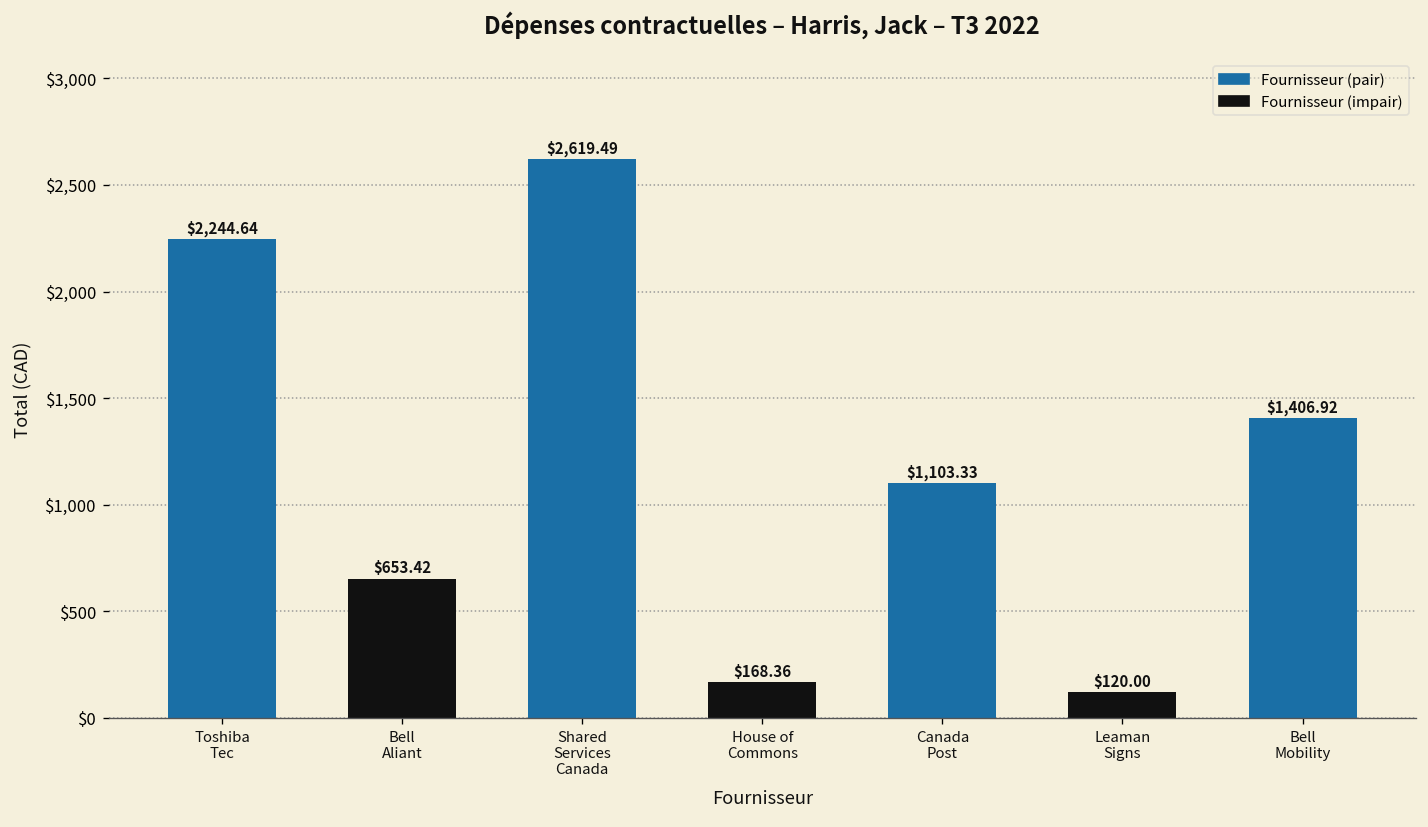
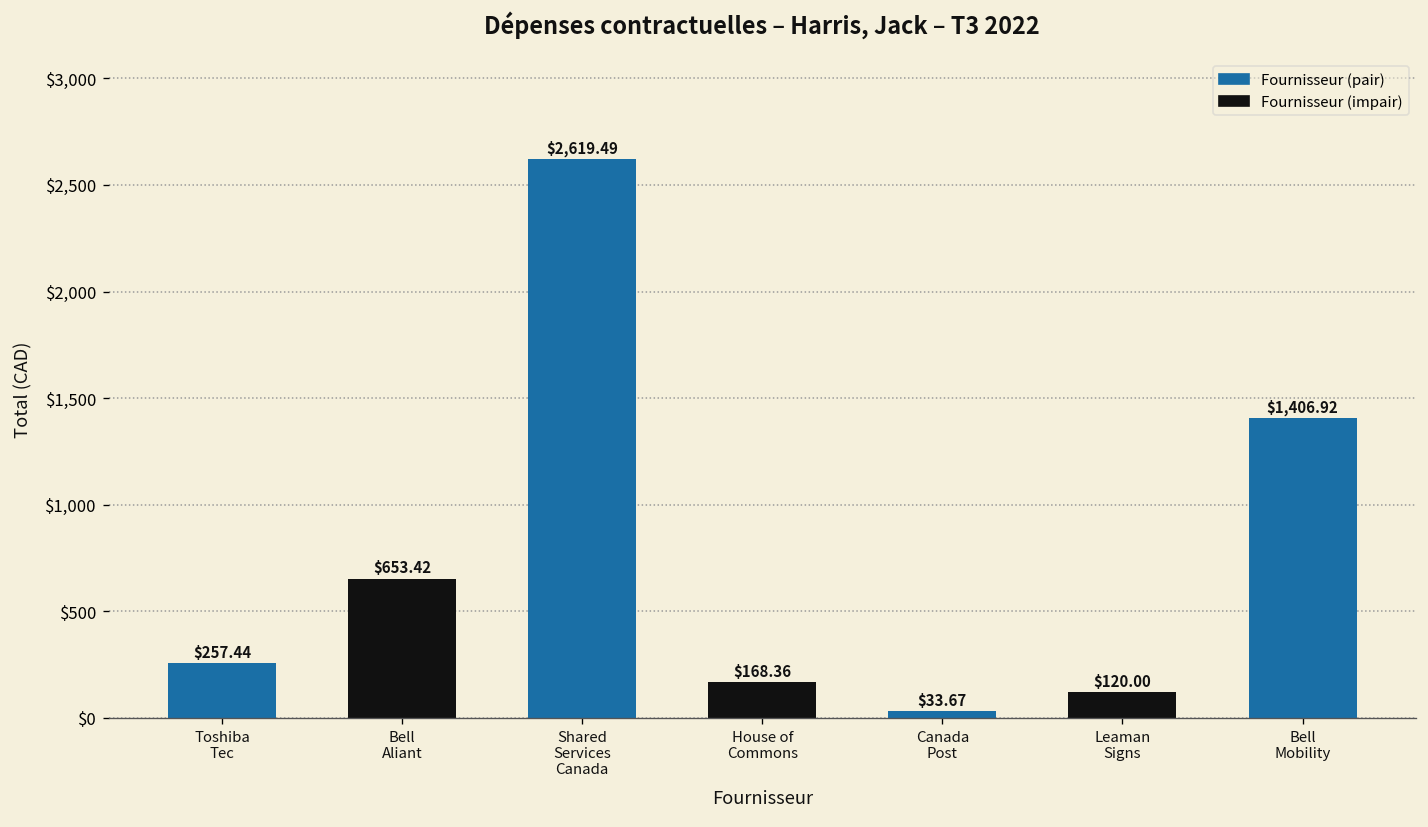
  {
-   "Toshiba Tec": "$2,244.64",
+   "Toshiba Tec": "$257.44",
    "Bell Aliant": "$653.42",
    "Shared Services Canada": "$2,619.49",
    "House of Commons": "$168.36",
-   "Canada Post": "$1,103.33",
+   "Canada Post": "$33.67",
    "Leaman Signs": "$120.00",
    "Bell Mobility": "$1,406.92"
  }
